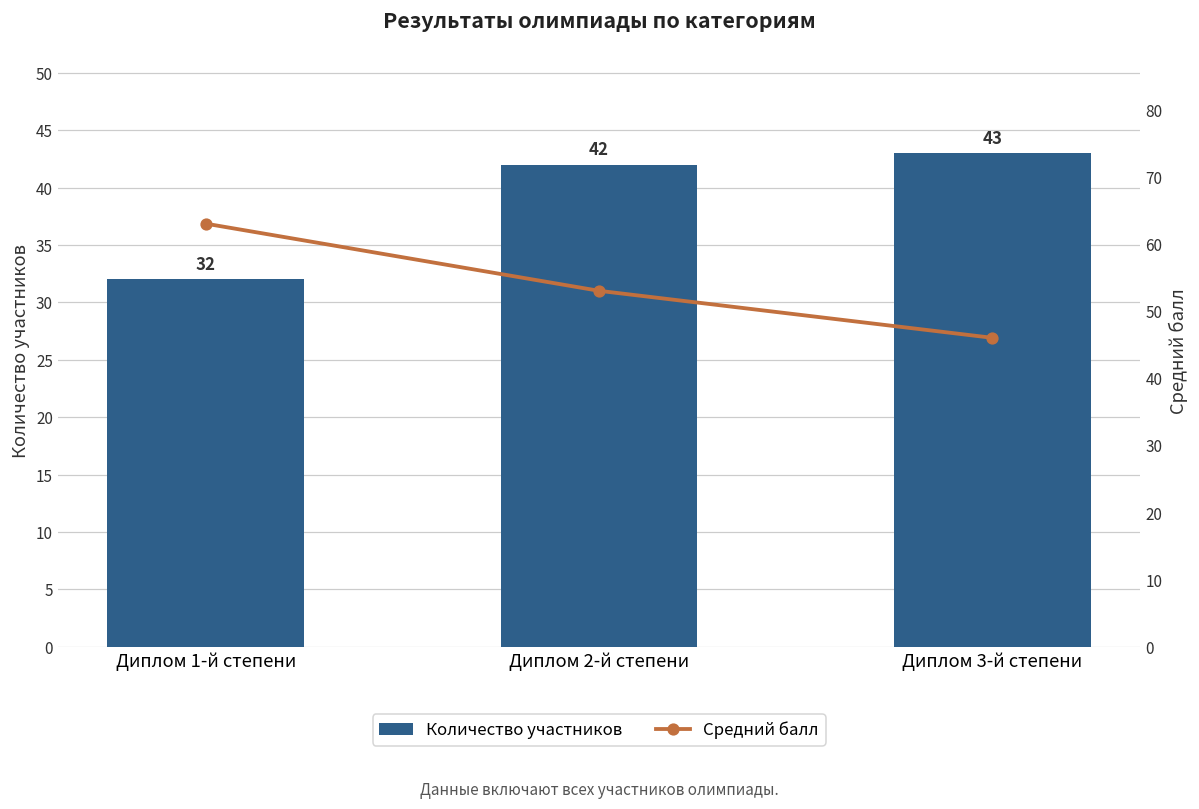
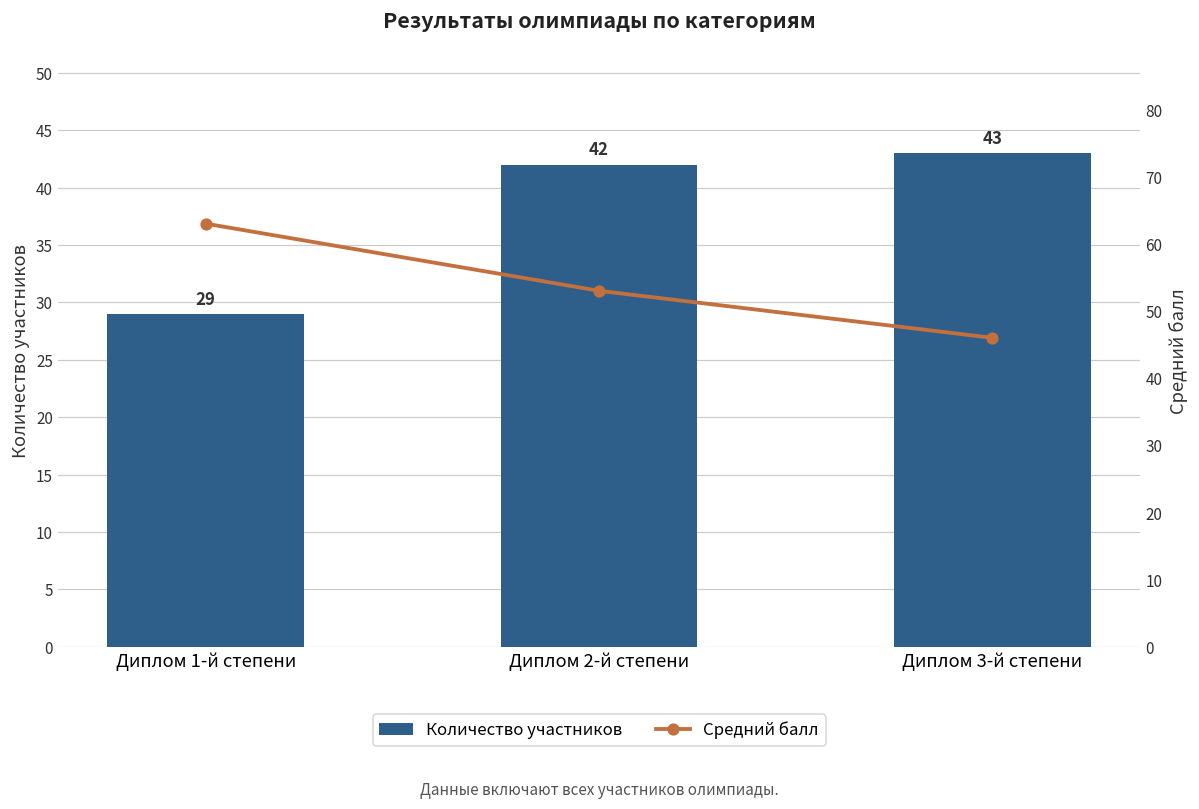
  {
    "Количество участников": {
-     "Диплом 1-й степени": 32,
+     "Диплом 1-й степени": 29,
      "Диплом 2-й степени": 42,
      "Диплом 3-й степени": 43
    }
  }
